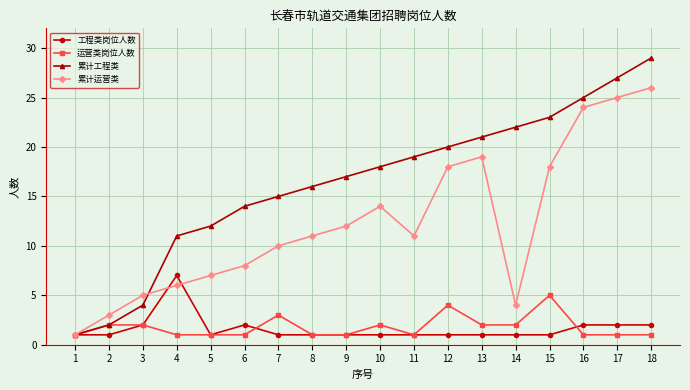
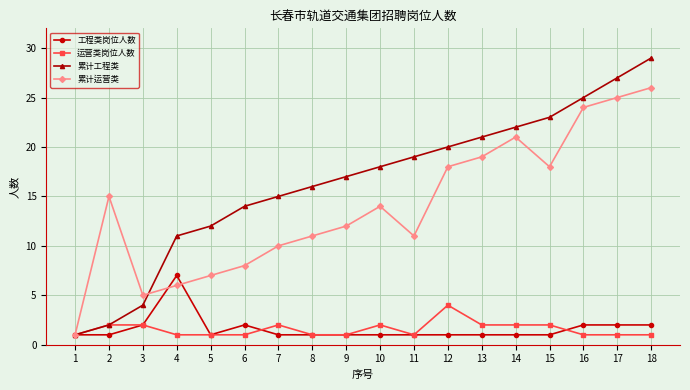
  {
    "运营类岗位人数": {
      "4": 1,
      "6": 1,
-     "7": 3,
+     "7": 2,
      "10": 2,
      "12": 4,
      "13": 2,
      "14": 2,
-     "15": 5,
+     "15": 2,
      "16": 1,
      "17": 1,
      "18": 1
    },
    "累计运营类": {
-     "2": 3,
+     "2": 15,
      "3": 5,
      "4": 6,
      "5": 7,
      "6": 8,
      "7": 10,
      "8": 11,
      "9": 12,
      "10": 14,
      "11": 11,
      "12": 18,
      "13": 19,
-     "14": 4,
+     "14": 21,
      "15": 18,
      "16": 24,
      "17": 25,
      "18": 26
    }
  }
